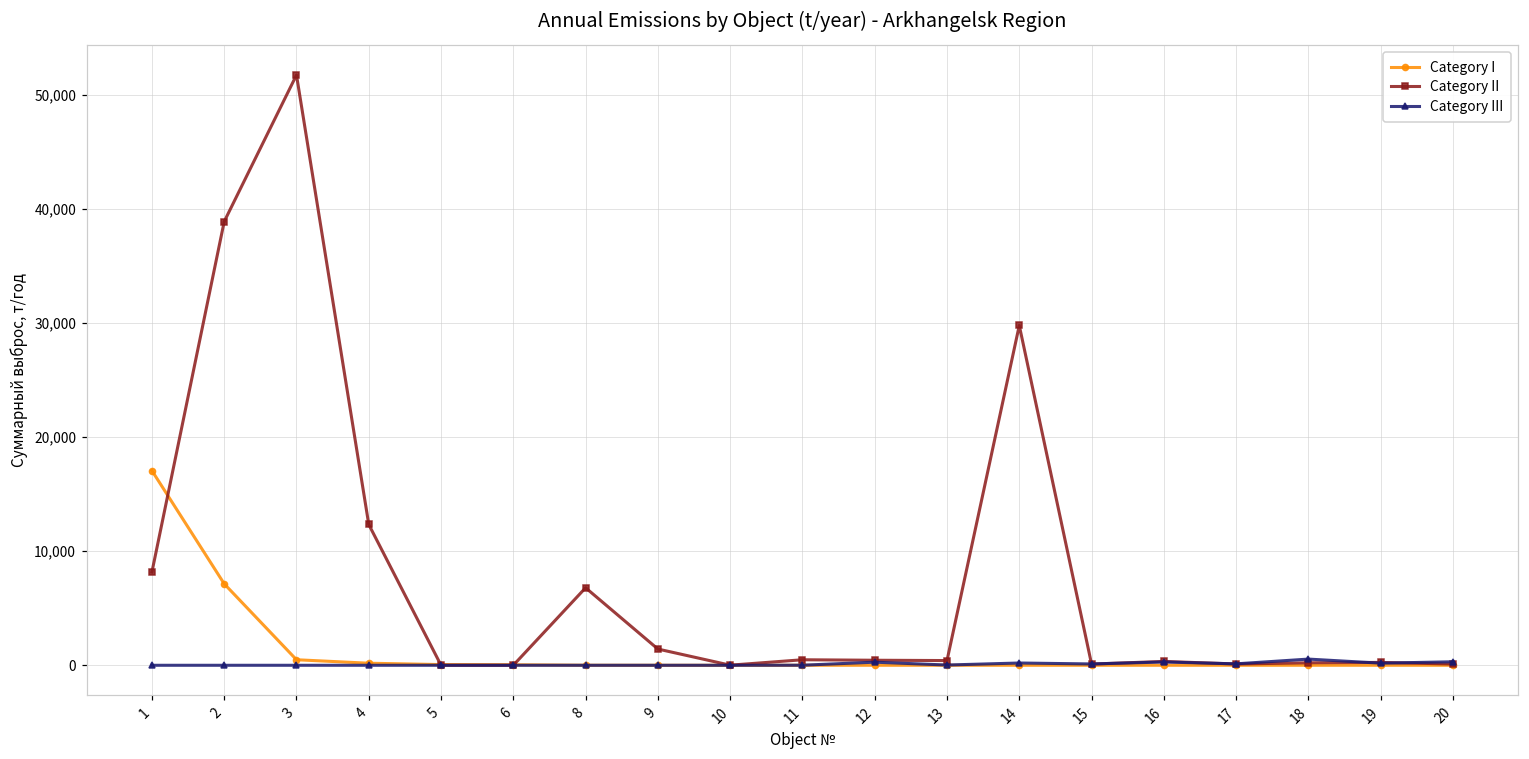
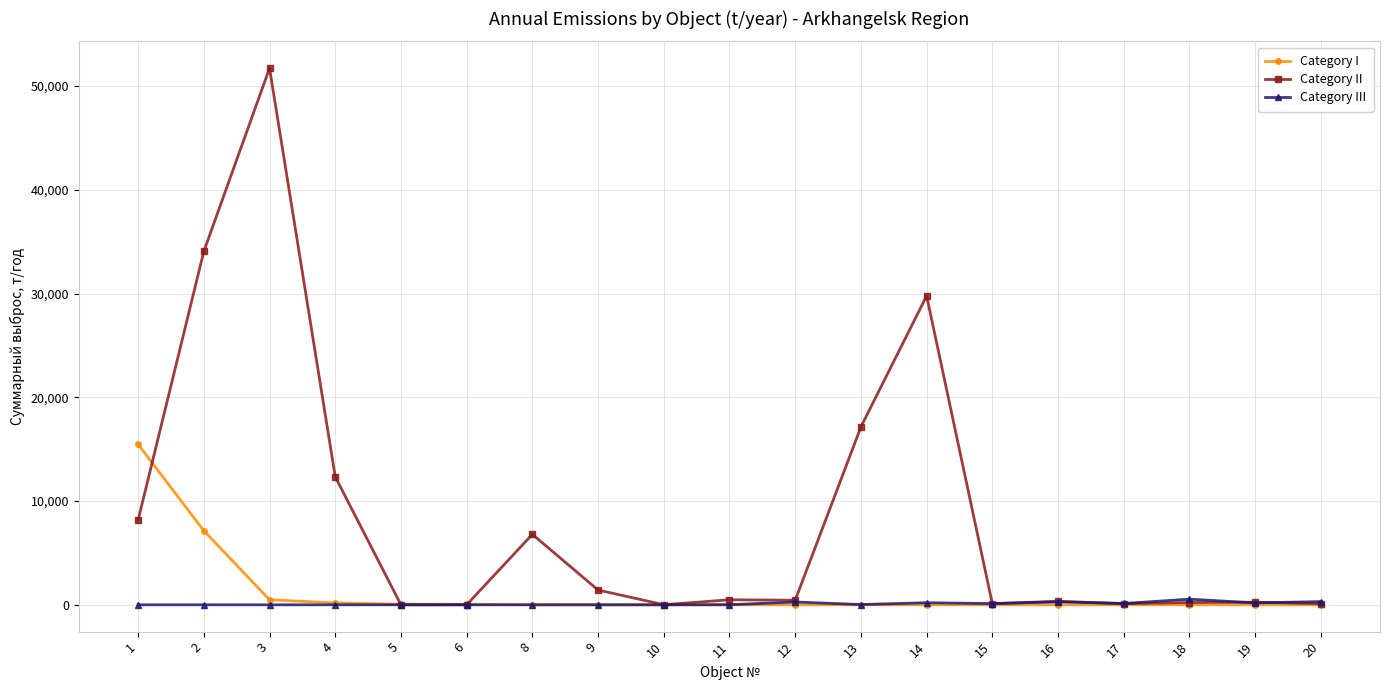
  {
    "Category I": {
-     "1": "17,100",
+     "1": "15,500",
      "2": "7,100",
      "3": "500",
      "12": "0",
      "16": "0"
    },
    "Category II": {
      "1": "8,200",
-     "2": "38,900",
+     "2": "34,100",
      "3": "51,700",
      "4": "12,300",
      "8": "6,800",
      "9": "1,400",
      "11": "500",
-     "13": "400",
+     "13": "17,100",
      "14": "29,800"
    },
    "Category III": {
      "1": "0",
      "2": "0",
      "3": "0",
      "18": "500"
    }
  }
